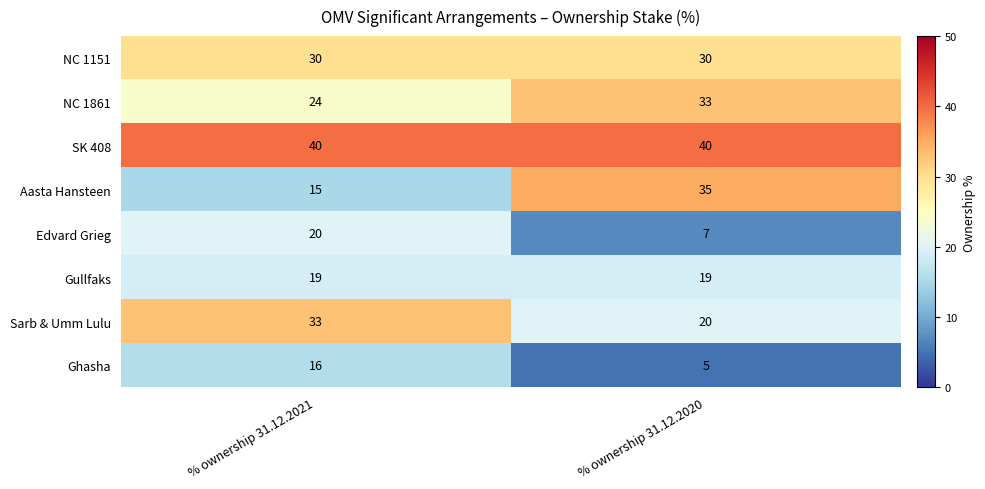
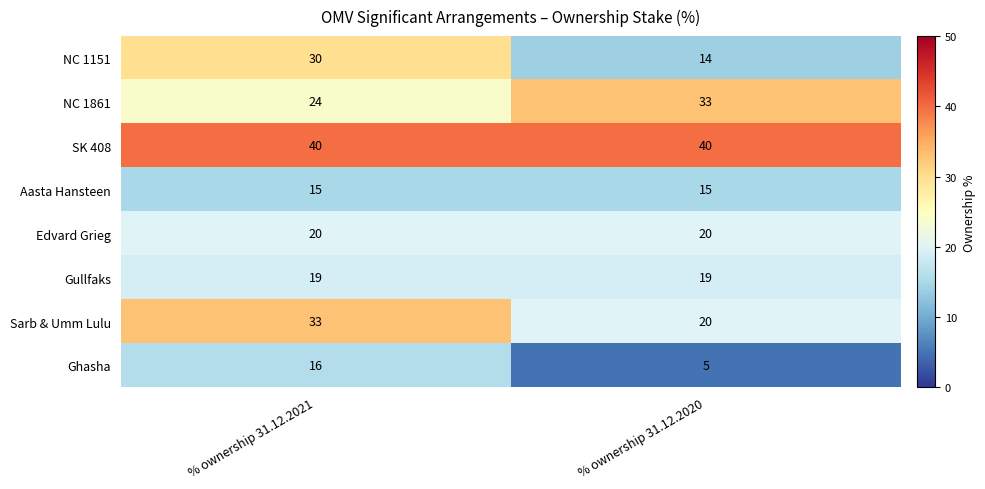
  {
    "NC 1151": {
      "% ownership 31.12.2021": 30,
-     "% ownership 31.12.2020": 30
+     "% ownership 31.12.2020": 14
    },
    "NC 1861": {
      "% ownership 31.12.2021": 24,
      "% ownership 31.12.2020": 33
    },
    "SK 408": {
      "% ownership 31.12.2021": 40,
      "% ownership 31.12.2020": 40
    },
    "Aasta Hansteen": {
      "% ownership 31.12.2021": 15,
-     "% ownership 31.12.2020": 35
+     "% ownership 31.12.2020": 15
    },
    "Edvard Grieg": {
      "% ownership 31.12.2021": 20,
-     "% ownership 31.12.2020": 7
+     "% ownership 31.12.2020": 20
    },
    "Gullfaks": {
      "% ownership 31.12.2021": 19,
      "% ownership 31.12.2020": 19
    },
    "Sarb & Umm Lulu": {
      "% ownership 31.12.2021": 33,
      "% ownership 31.12.2020": 20
    },
    "Ghasha": {
      "% ownership 31.12.2021": 16,
      "% ownership 31.12.2020": 5
    }
  }
